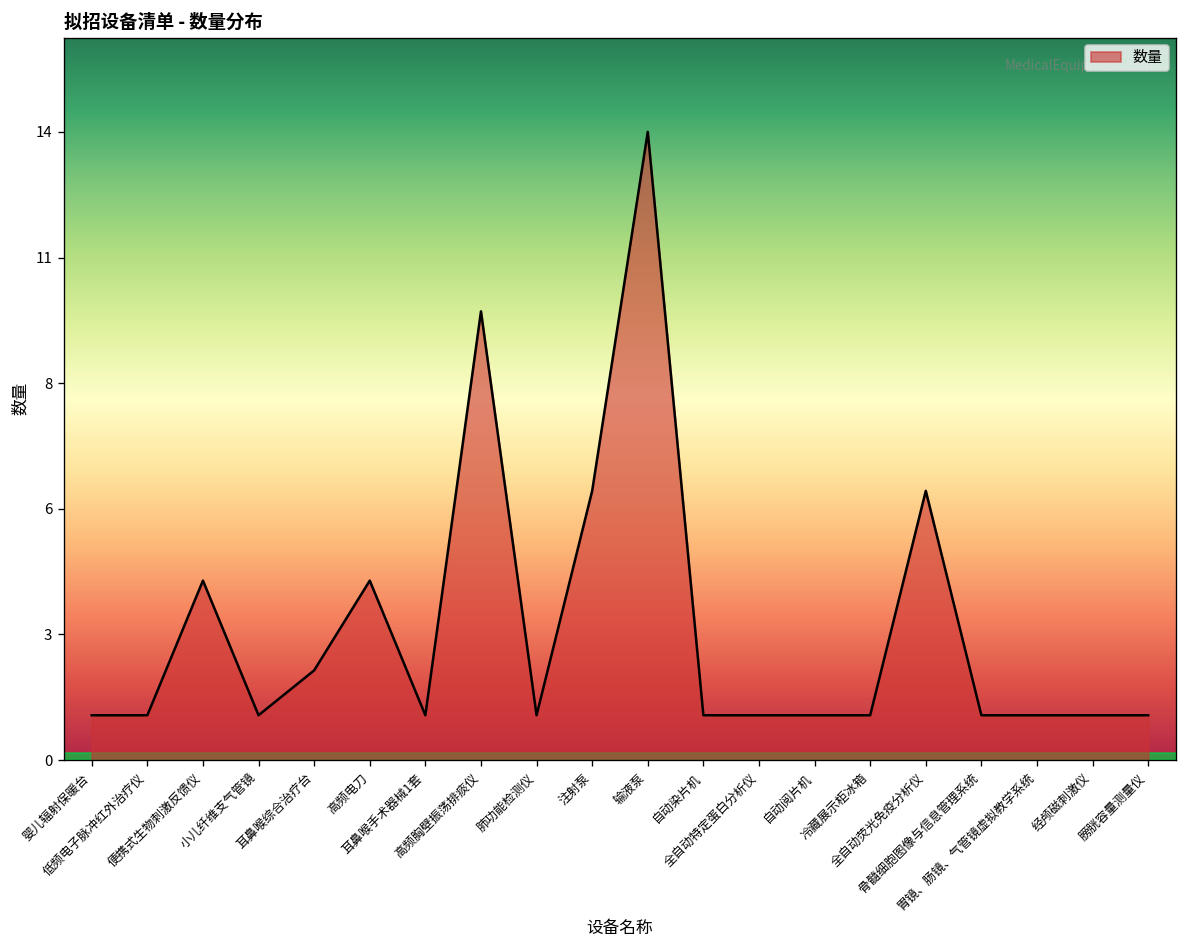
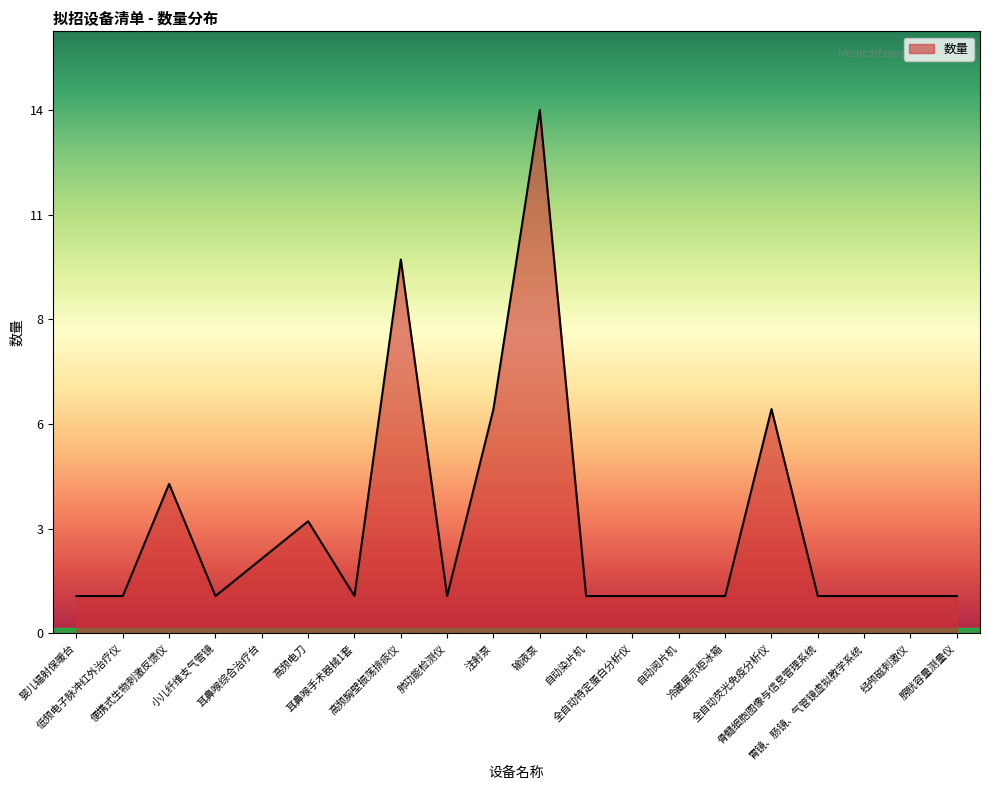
  {
    "婴儿辐射保暖台": 1,
    "低频电子脉冲红外治疗仪": 1,
    "便携式生物刺激反馈仪": 4,
    "小儿纤维支气管镜": 1,
    "耳鼻喉综合治疗台": 2,
-   "高频电刀": 4,
+   "高频电刀": 3,
    "耳鼻喉手术器械1套": 1,
    "高频胸壁振荡排痰仪": 10,
    "肺功能检测仪": 1,
    "注射泵": 6,
    "输液泵": 14,
    "自动染片机": 1,
    "全自动特定蛋白分析仪": 1,
    "自动阅片机": 1,
    "冷藏展示柜冰箱": 1,
    "全自动荧光免疫分析仪": 6,
    "骨髓细胞图像与信息管理系统": 1,
    "胃镜、肠镜、气管镜虚拟教学系统": 1,
    "经颅磁刺激仪": 1,
    "膀胱容量测量仪": 1
  }
